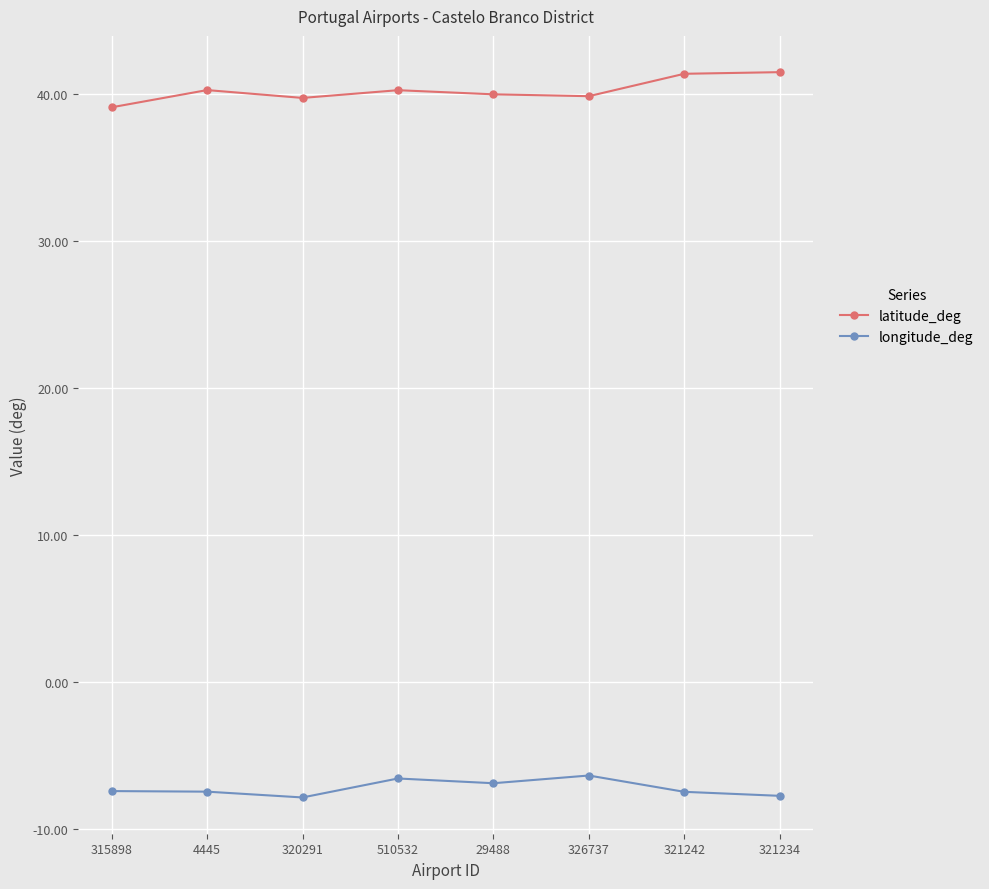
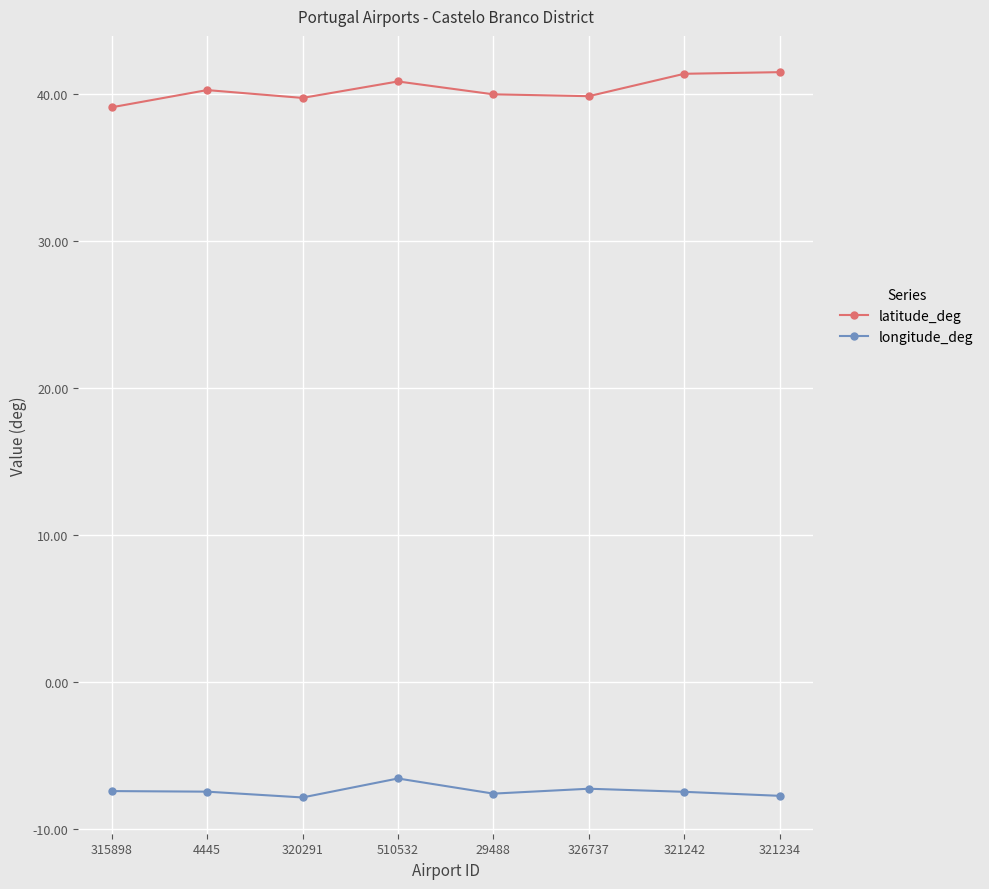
  {
    "latitude_deg": {
      "315898": 39.1,
      "4445": 40.3,
      "320291": 39.7,
-     "510532": 40.3,
+     "510532": 40.9,
      "29488": 40.0,
      "326737": 39.8,
      "321242": 41.4,
      "321234": 41.5
    },
    "longitude_deg": {
      "315898": -7.4,
      "4445": -7.5,
      "320291": -7.9,
      "510532": -6.6,
-     "29488": -6.9,
-     "326737": -6.4,
+     "29488": -7.6,
+     "326737": -7.3,
      "321242": -7.5,
      "321234": -7.8
    }
  }
